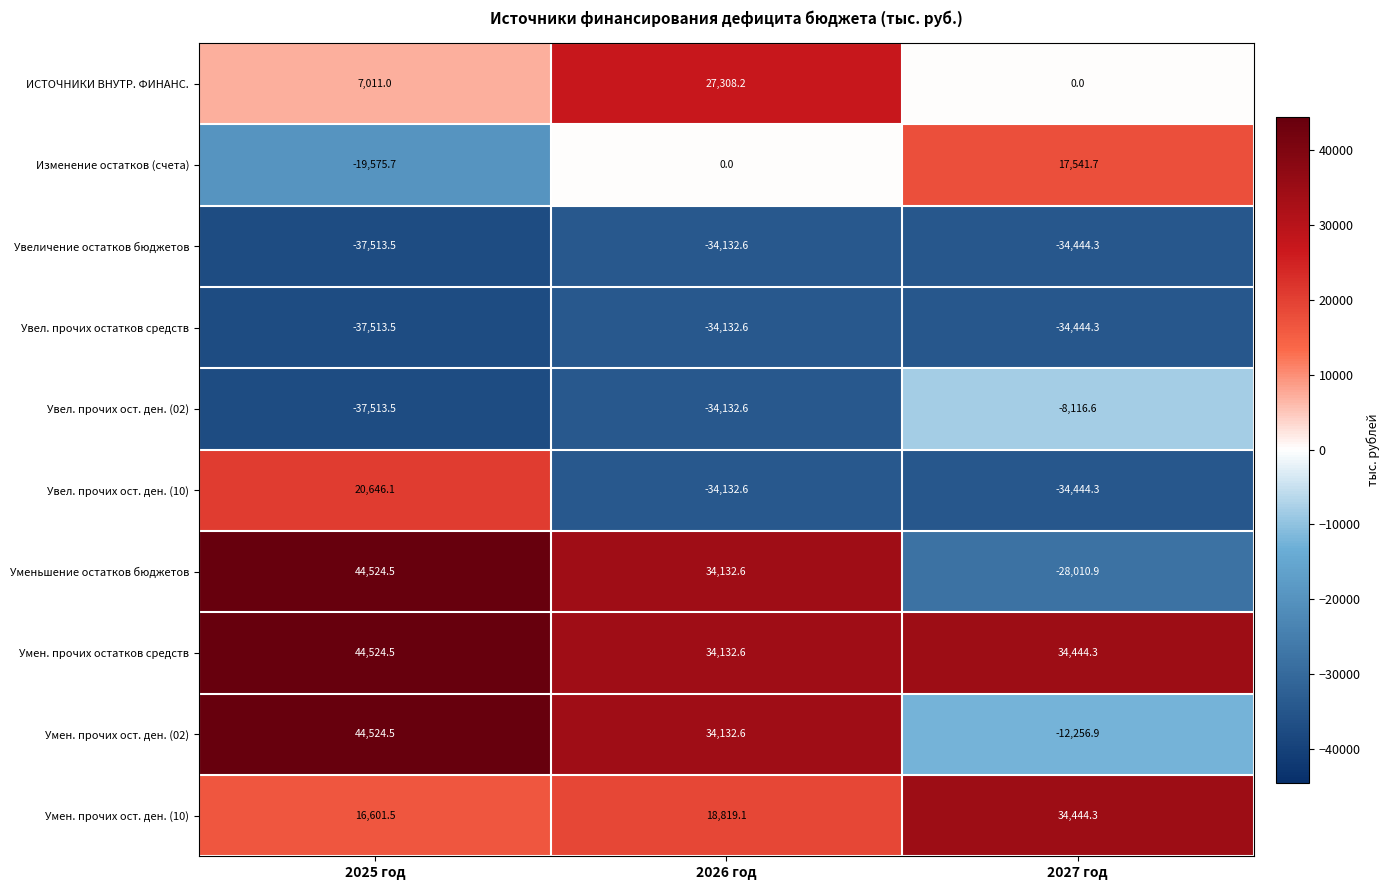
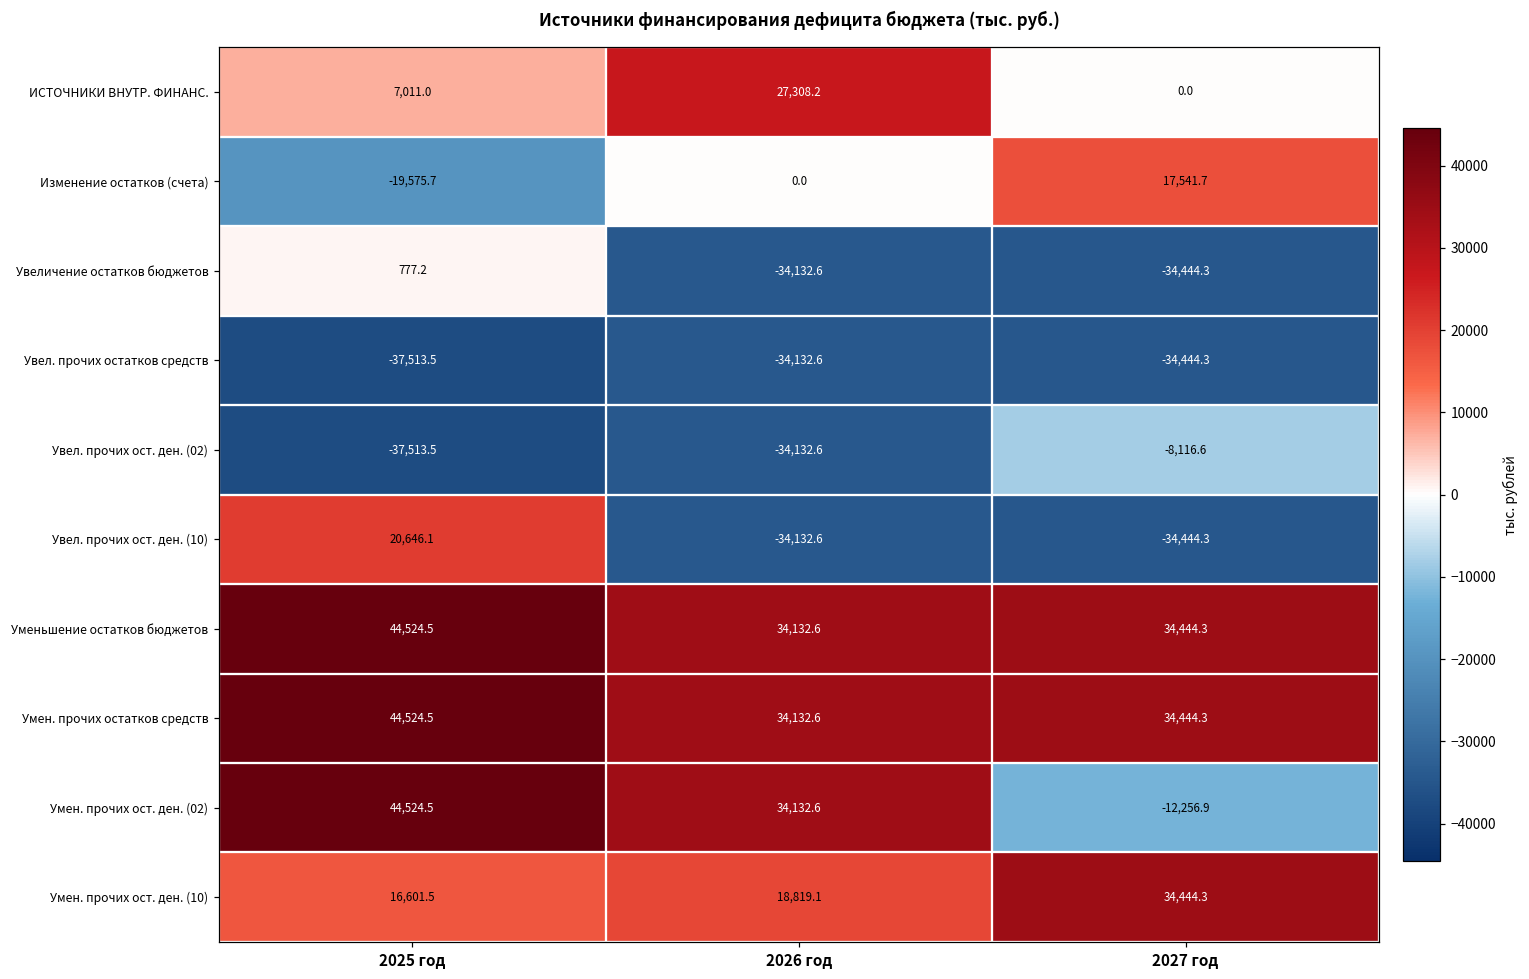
  {
    "ИСТОЧНИКИ ВНУТР. ФИНАНС.": {
      "2025 год": "7,011.0",
      "2026 год": "27,308.2",
      "2027 год": "0.0"
    },
    "Изменение остатков (счета)": {
      "2025 год": "-19,575.7",
      "2026 год": "0.0",
      "2027 год": "17,541.7"
    },
    "Увеличение остатков бюджетов": {
-     "2025 год": "-37,513.5",
+     "2025 год": "777.2",
      "2026 год": "-34,132.6",
      "2027 год": "-34,444.3"
    },
    "Увел. прочих остатков средств": {
      "2025 год": "-37,513.5",
      "2026 год": "-34,132.6",
      "2027 год": "-34,444.3"
    },
    "Увел. прочих ост. ден. (02)": {
      "2025 год": "-37,513.5",
      "2026 год": "-34,132.6",
      "2027 год": "-8,116.6"
    },
    "Увел. прочих ост. ден. (10)": {
      "2025 год": "20,646.1",
      "2026 год": "-34,132.6",
      "2027 год": "-34,444.3"
    },
    "Уменьшение остатков бюджетов": {
      "2025 год": "44,524.5",
      "2026 год": "34,132.6",
-     "2027 год": "-28,010.9"
+     "2027 год": "34,444.3"
    },
    "Умен. прочих остатков средств": {
      "2025 год": "44,524.5",
      "2026 год": "34,132.6",
      "2027 год": "34,444.3"
    },
    "Умен. прочих ост. ден. (02)": {
      "2025 год": "44,524.5",
      "2026 год": "34,132.6",
      "2027 год": "-12,256.9"
    },
    "Умен. прочих ост. ден. (10)": {
      "2025 год": "16,601.5",
      "2026 год": "18,819.1",
      "2027 год": "34,444.3"
    }
  }
